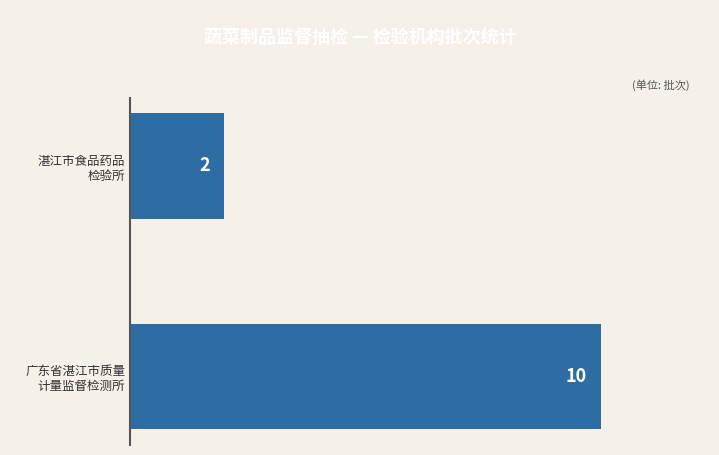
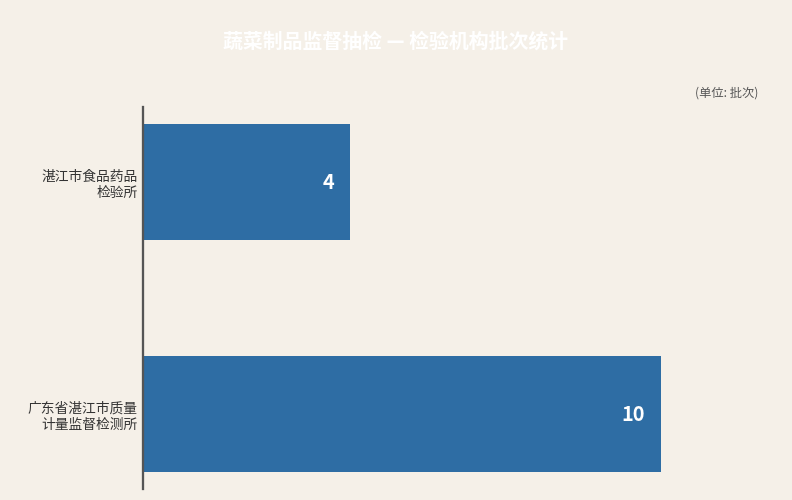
  {
-   "湛江市食品药品 检验所": 2,
+   "湛江市食品药品 检验所": 4,
    "广东省湛江市质量 计量监督检测所": 10
  }
